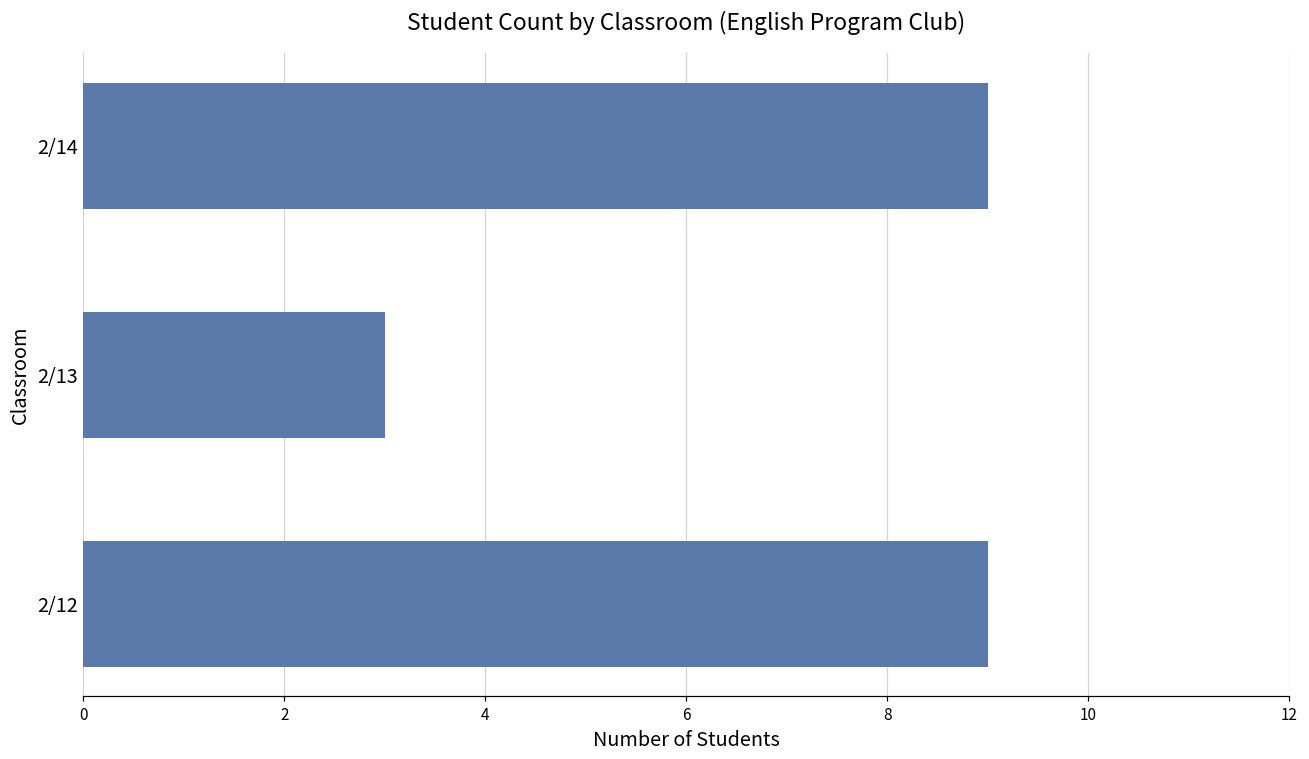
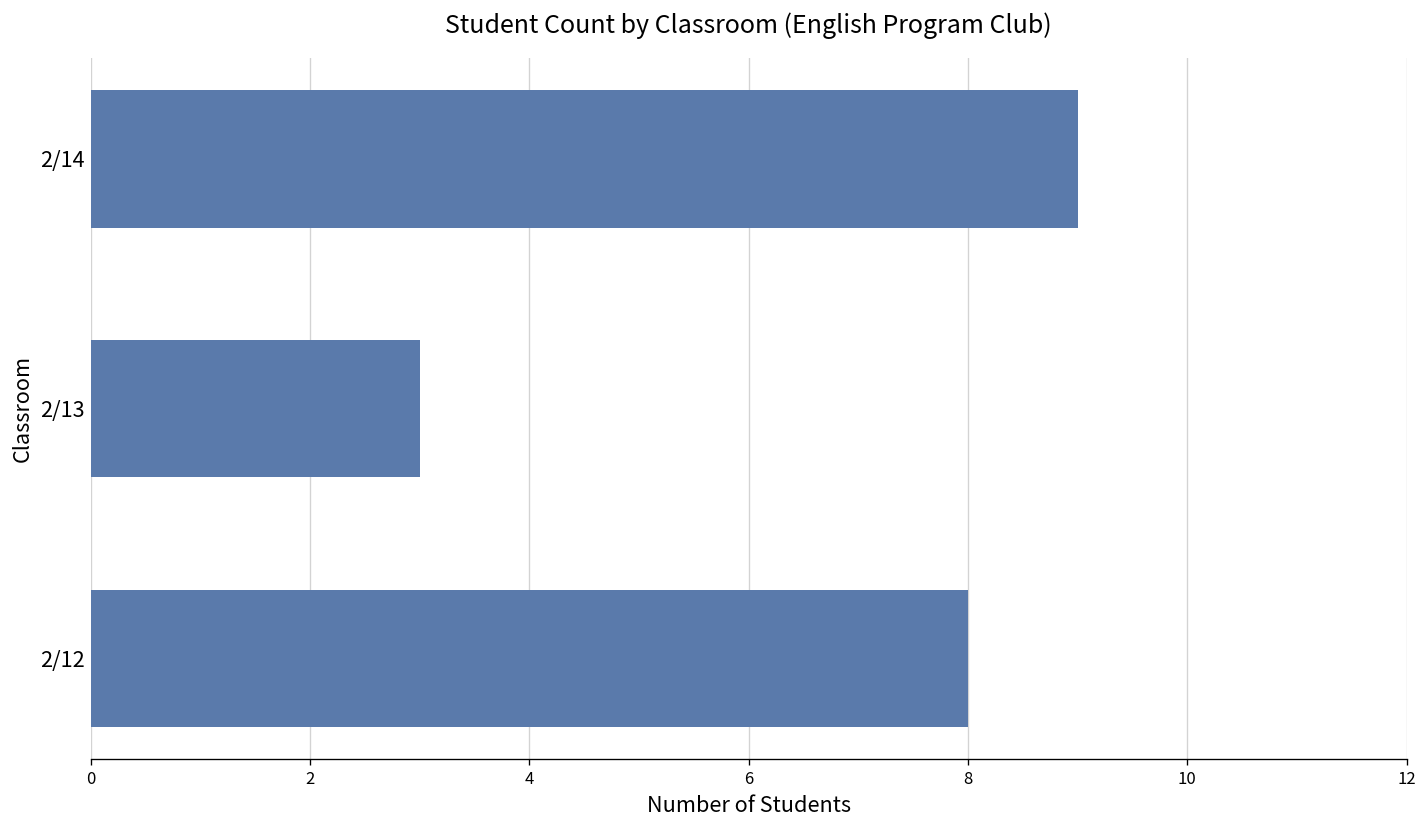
  {
    "2/14": 9,
    "2/13": 3,
-   "2/12": 9
+   "2/12": 8
  }
